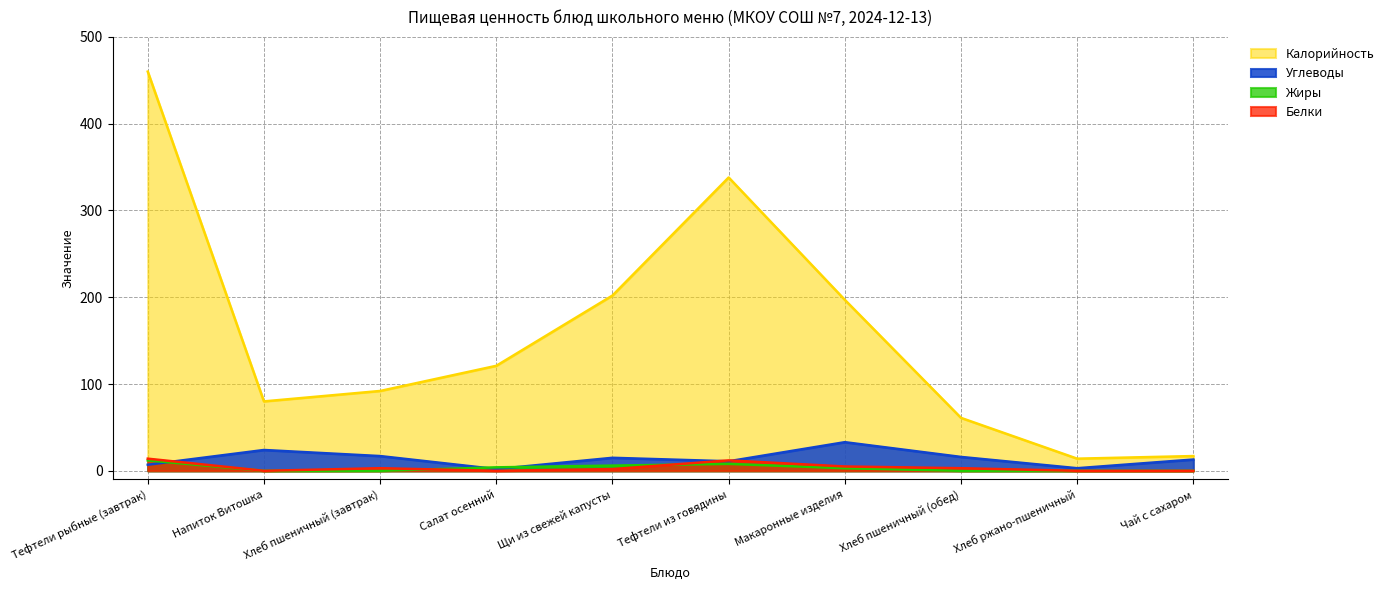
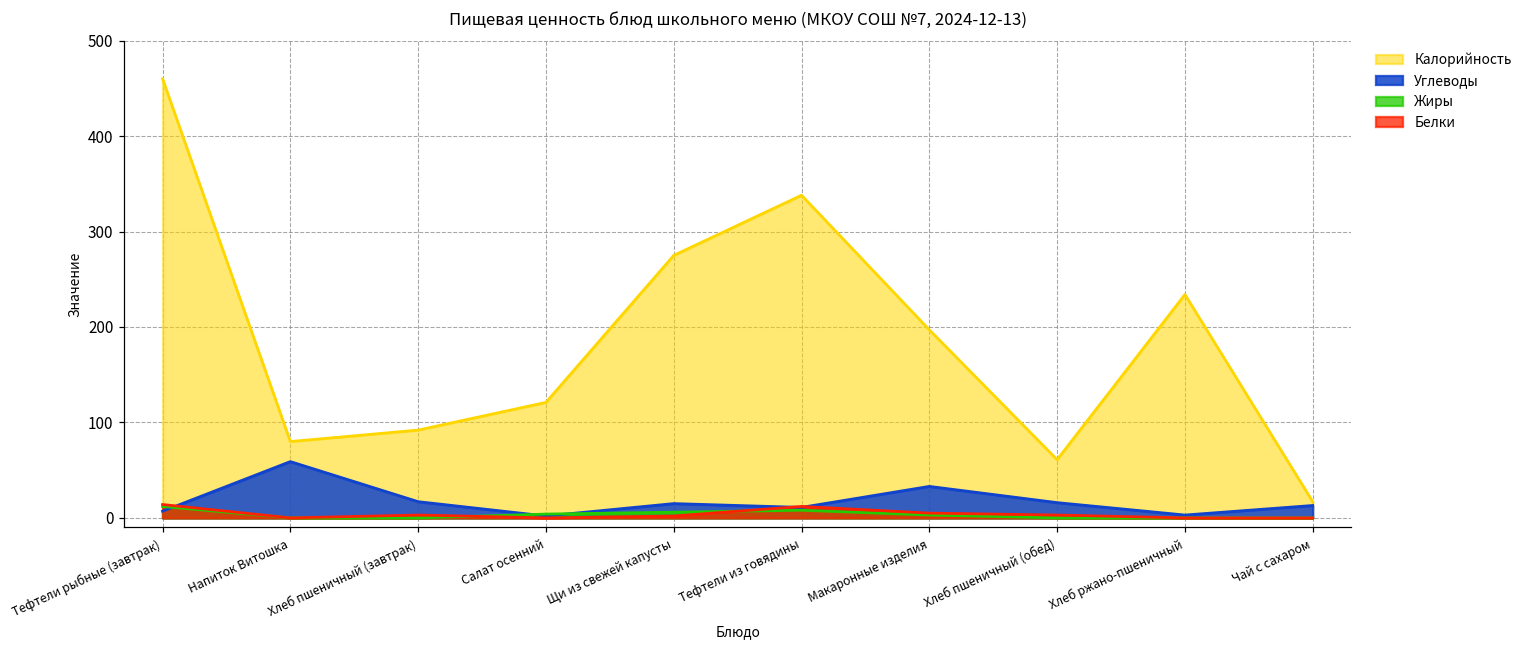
  {
    "Калорийность": {
      "Тефтели рыбные (завтрак)": 460,
      "Напиток Витошка": 80,
      "Хлеб пшеничный (завтрак)": 90,
      "Салат осенний": 120,
-     "Щи из свежей капусты": 200,
+     "Щи из свежей капусты": 280,
      "Тефтели из говядины": 340,
      "Макаронные изделия": 200,
      "Хлеб пшеничный (обед)": 60,
-     "Хлеб ржано-пшеничный": 10,
+     "Хлеб ржано-пшеничный": 230,
      "Чай с сахаром": 20
    },
    "Углеводы": {
      "Тефтели рыбные (завтрак)": 10,
-     "Напиток Витошка": 20,
+     "Напиток Витошка": 60,
      "Хлеб пшеничный (завтрак)": 20,
      "Щи из свежей капусты": 20,
      "Макаронные изделия": 30,
      "Хлеб пшеничный (обед)": 20,
      "Хлеб ржано-пшеничный": 0,
      "Чай с сахаром": 10
    },
    "Жиры": {
      "Хлеб пшеничный (завтрак)": 0,
      "Щи из свежей капусты": 10,
      "Тефтели из говядины": 10,
      "Хлеб пшеничный (обед)": 0
    },
    "Белки": {
      "Хлеб пшеничный (завтрак)": 0,
      "Щи из свежей капусты": 0,
      "Хлеб пшеничный (обед)": 0
    }
  }
